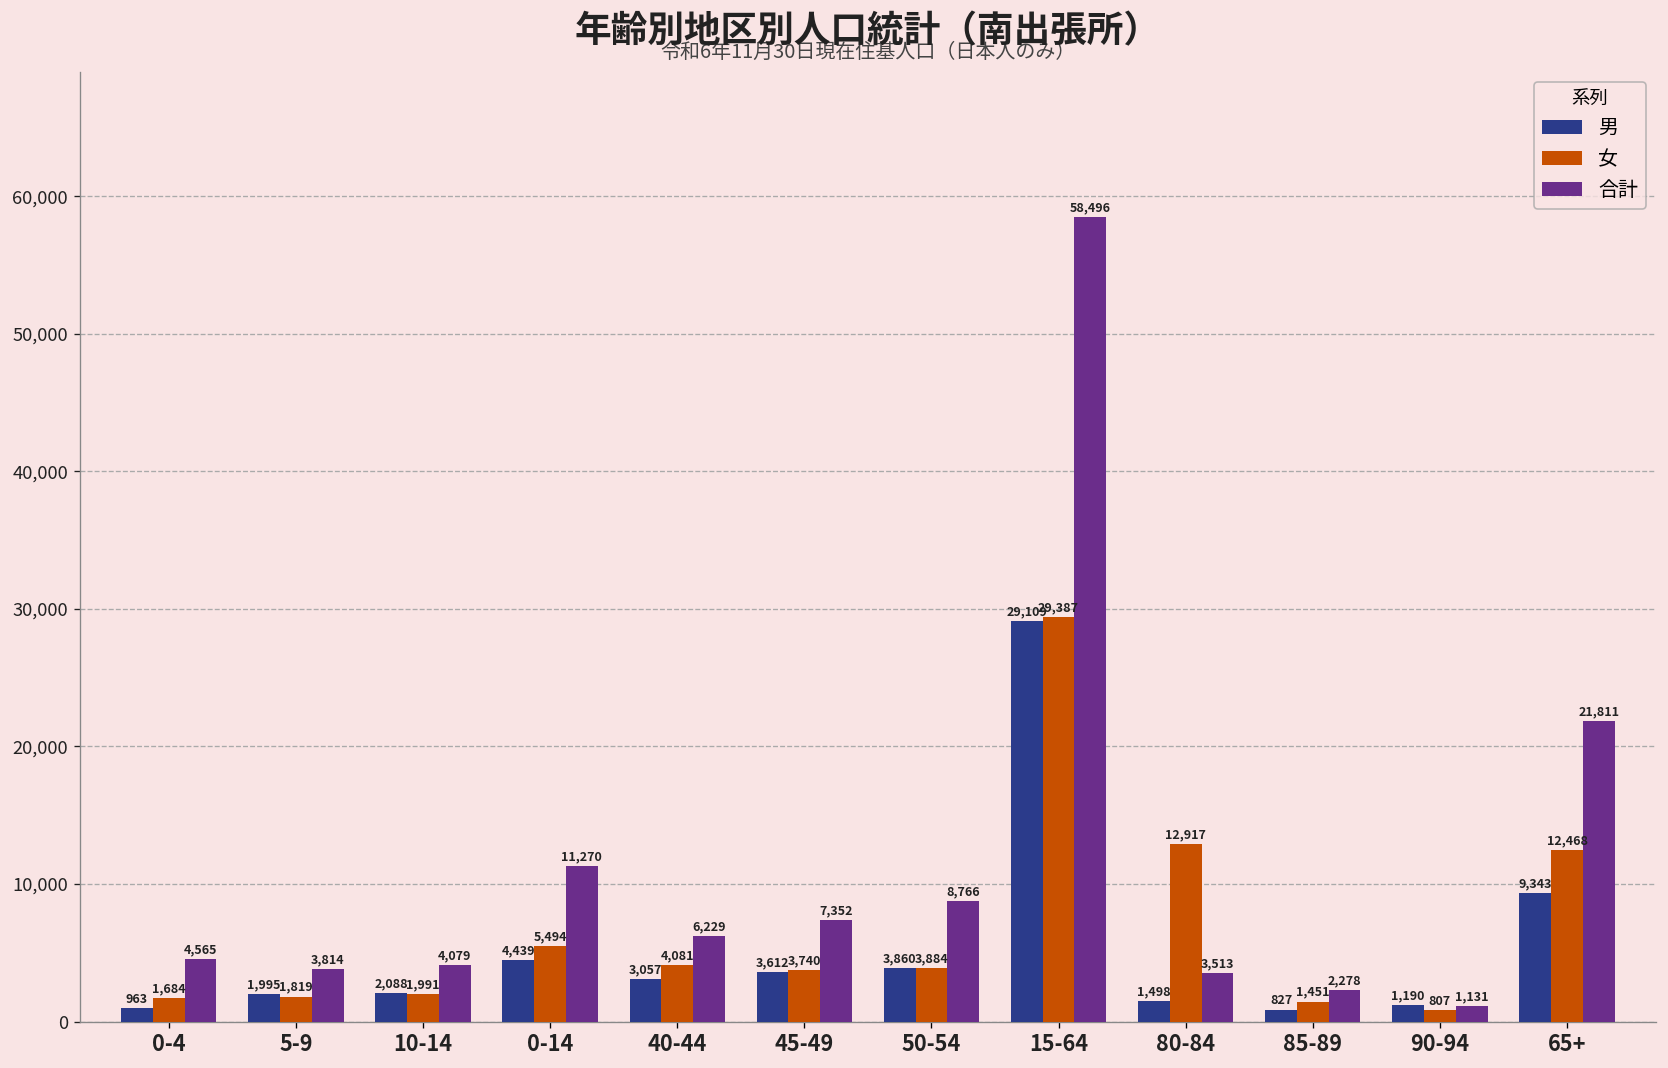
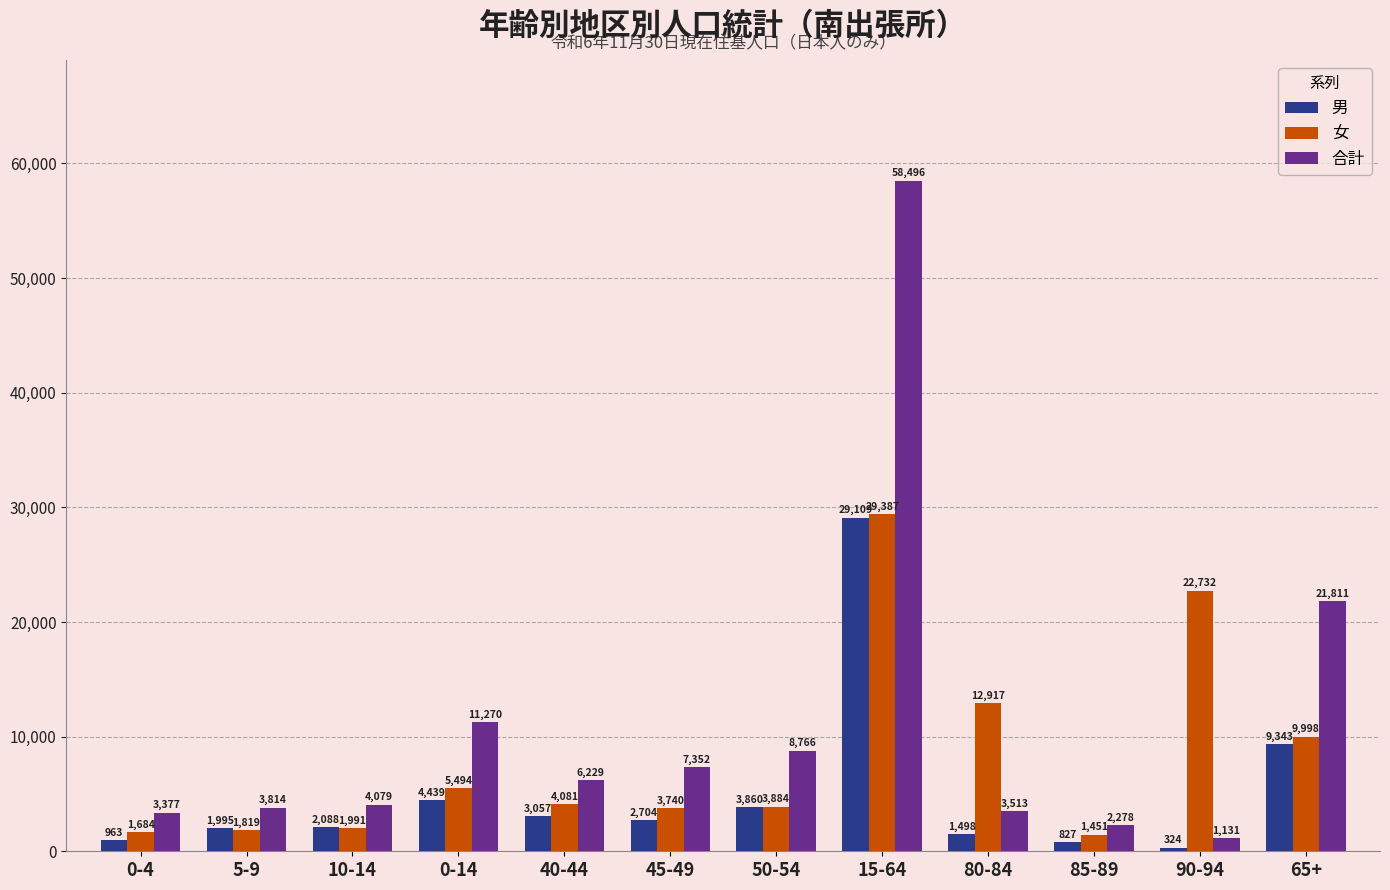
  {
    "男": {
      "0-4": "963",
      "5-9": "1,995",
      "10-14": "2,088",
      "0-14": "4,439",
      "40-44": "3,057",
-     "45-49": "3,612",
+     "45-49": "2,704",
      "50-54": "3,860",
      "80-84": "1,498",
      "85-89": "827",
-     "90-94": "1,190",
+     "90-94": "324",
      "65+": "9,343"
    },
    "女": {
      "0-4": "1,684",
      "5-9": "1,819",
      "10-14": "1,991",
      "0-14": "5,494",
      "40-44": "4,081",
      "45-49": "3,740",
      "50-54": "3,884",
      "80-84": "12,917",
      "85-89": "1,451",
-     "90-94": "807",
-     "65+": "12,468"
+     "90-94": "22,732",
+     "65+": "9,998"
    },
    "合計": {
-     "0-4": "4,565",
+     "0-4": "3,377",
      "5-9": "3,814",
      "10-14": "4,079",
      "0-14": "11,270",
      "40-44": "6,229",
      "45-49": "7,352",
      "50-54": "8,766",
      "15-64": "58,496",
      "80-84": "3,513",
      "85-89": "2,278",
      "90-94": "1,131",
      "65+": "21,811"
    }
  }
